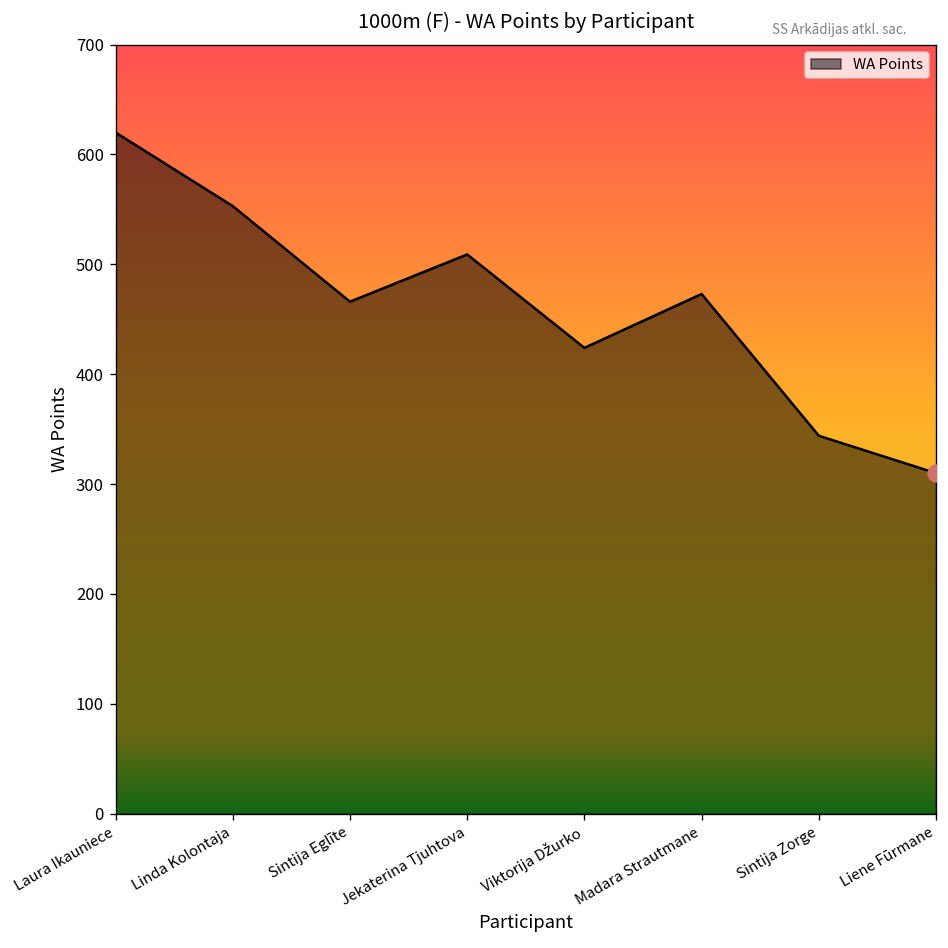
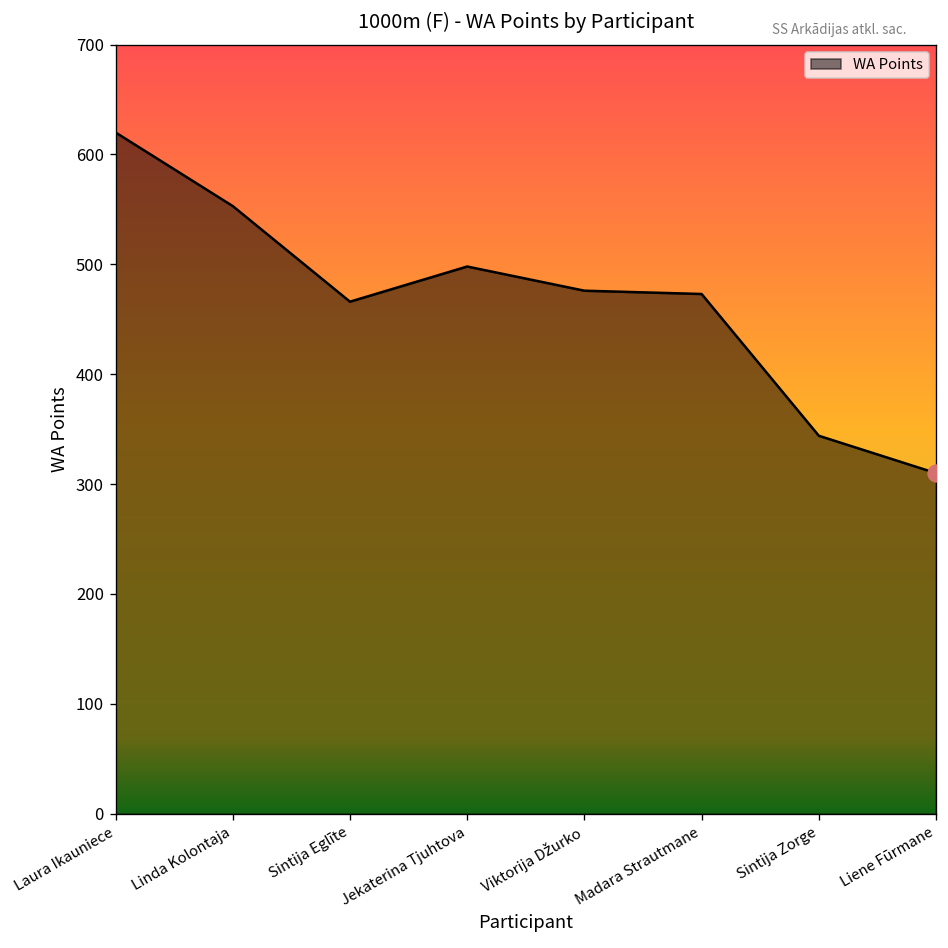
  {
    "WA Points": {
      "Laura Ikauniece": 620,
      "Linda Kolontaja": 550,
      "Sintija Eglīte": 470,
-     "Jekaterina Tjuhtova": 510,
-     "Viktorija Džurko": 420,
+     "Jekaterina Tjuhtova": 500,
+     "Viktorija Džurko": 480,
      "Madara Strautmane": 470,
      "Sintija Zorge": 340
    }
  }
